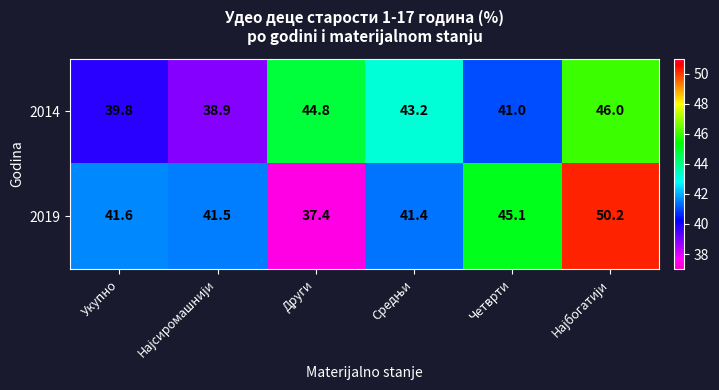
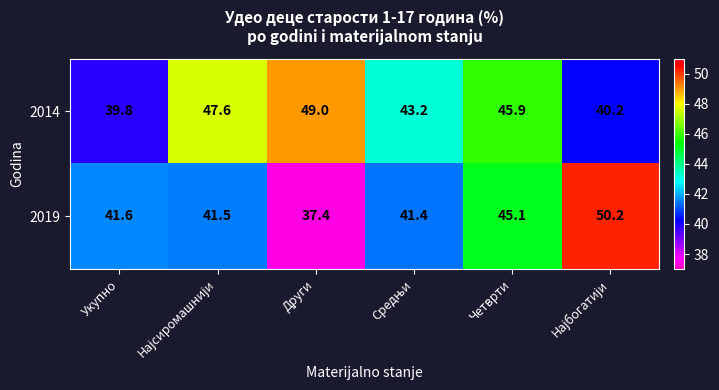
  {
    "2014": {
      "Укупно": 39.8,
-     "Најсиромашнији": 38.9,
-     "Други": 44.8,
+     "Најсиромашнији": 47.6,
+     "Други": 49.0,
      "Средњи": 43.2,
-     "Четврти": 41.0,
-     "Најбогатији": 46.0
+     "Четврти": 45.9,
+     "Најбогатији": 40.2
    },
    "2019": {
      "Укупно": 41.6,
      "Најсиромашнији": 41.5,
      "Други": 37.4,
      "Средњи": 41.4,
      "Четврти": 45.1,
      "Најбогатији": 50.2
    }
  }
